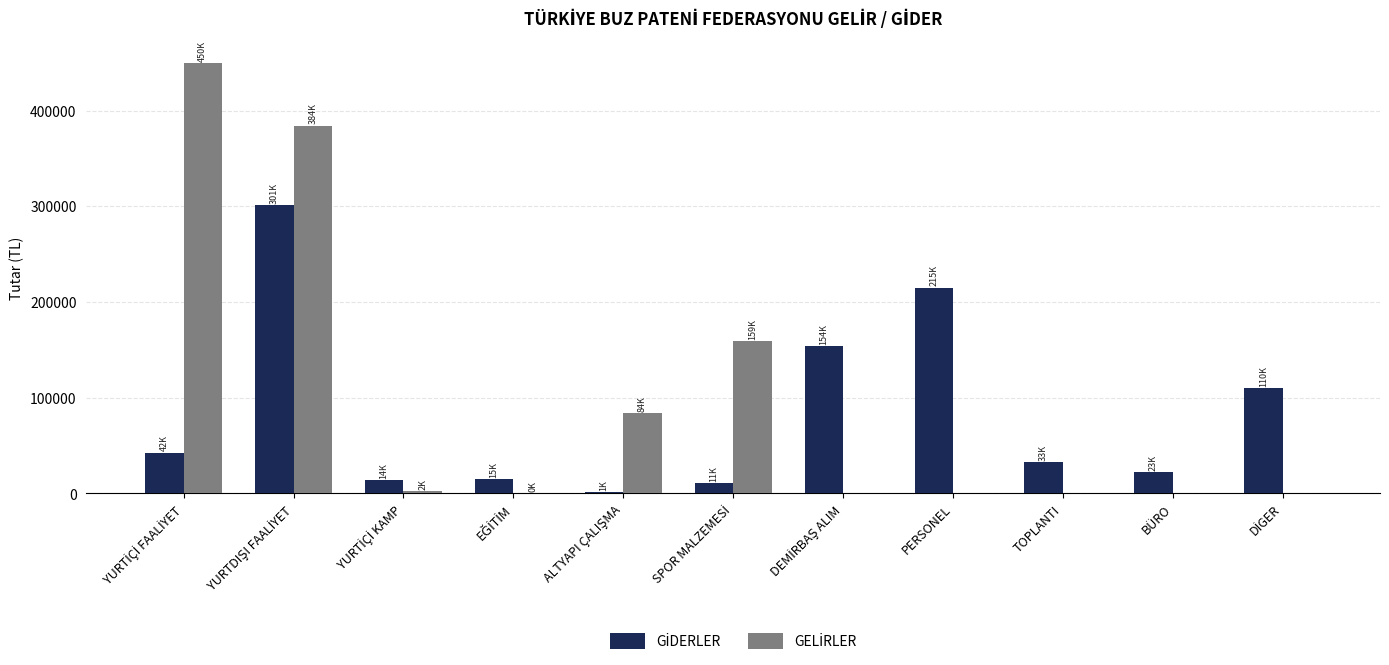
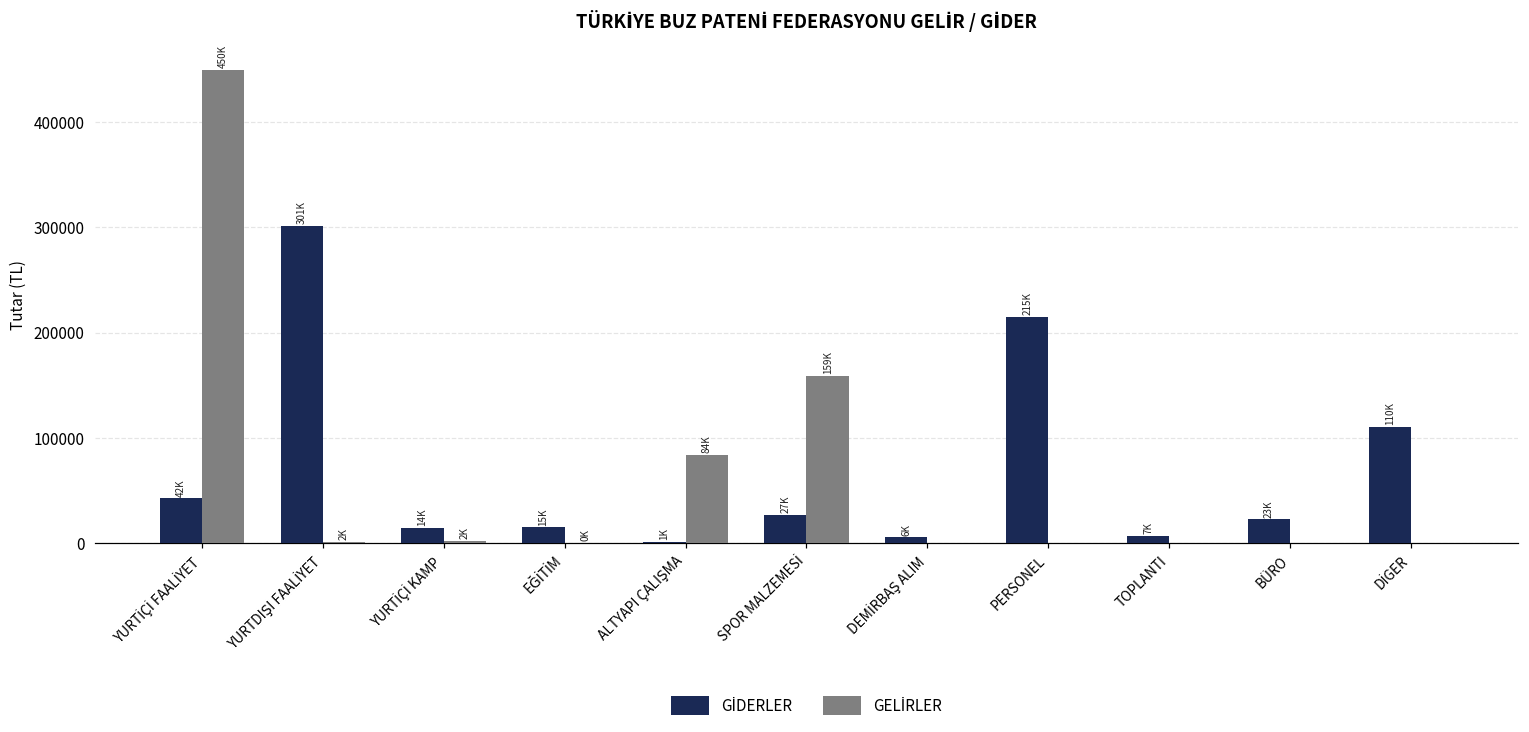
  {
    "GİDERLER": {
      "YURTİÇİ FAALİYET": "42K",
      "YURTDIŞI FAALİYET": "301K",
      "YURTİÇİ KAMP": "14K",
      "EĞİTİM": "15K",
      "ALTYAPI ÇALIŞMA": "1K",
-     "SPOR MALZEMESİ": "11K",
-     "DEMİRBAŞ ALIM": "154K",
+     "SPOR MALZEMESİ": "27K",
+     "DEMİRBAŞ ALIM": "6K",
      "PERSONEL": "215K",
-     "TOPLANTI": "33K",
+     "TOPLANTI": "7K",
      "BÜRO": "23K",
      "DİGER": "110K"
    },
    "GELİRLER": {
      "YURTİÇİ FAALİYET": "450K",
-     "YURTDIŞI FAALİYET": "384K",
+     "YURTDIŞI FAALİYET": "2K",
      "YURTİÇİ KAMP": "2K",
      "ALTYAPI ÇALIŞMA": "84K",
      "SPOR MALZEMESİ": "159K"
    }
  }
